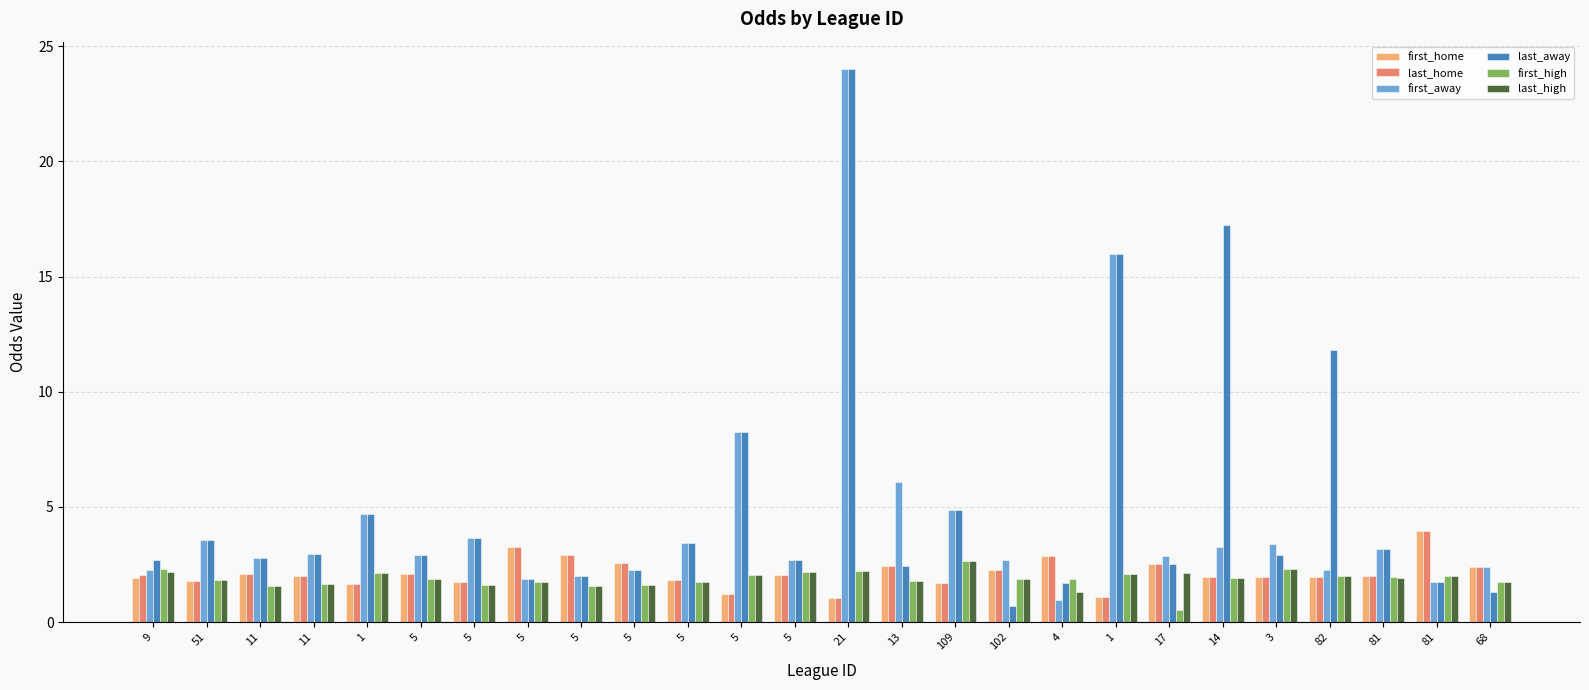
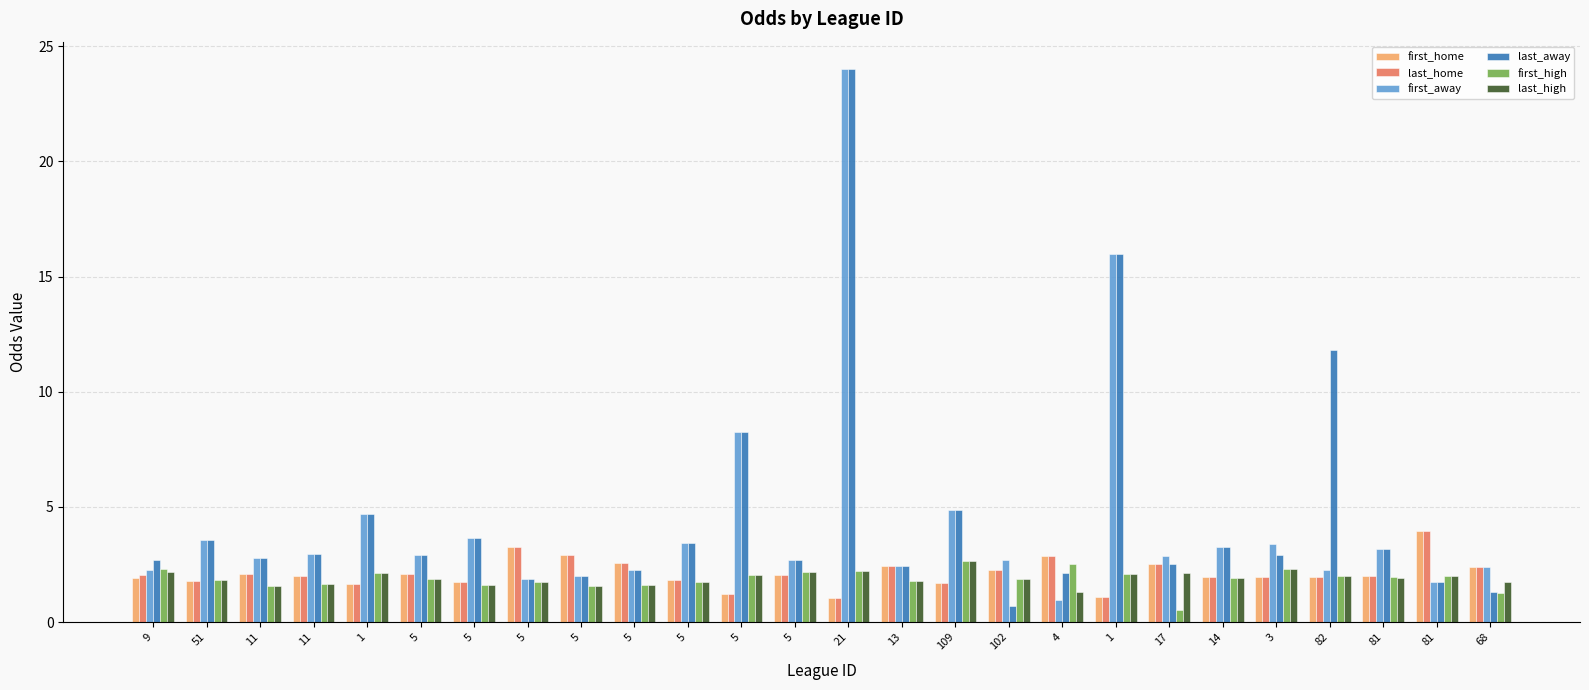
  {
    "first_away": {
      "9": 2.3,
      "51": 3.6,
      "21": 24.0,
-     "13": 6.1,
+     "13": 2.4,
      "109": 4.9,
      "102": 2.7,
      "4": 1.0,
      "17": 2.9,
      "14": 3.3,
      "3": 3.4,
      "82": 2.3,
      "68": 2.4
    },
    "last_away": {
      "9": 2.7,
      "51": 3.6,
      "21": 24.0,
      "13": 2.4,
      "109": 4.9,
      "102": 0.7,
-     "4": 1.7,
+     "4": 2.2,
      "17": 2.5,
-     "14": 17.2,
+     "14": 3.3,
      "3": 2.9,
      "82": 11.8,
      "68": 1.3
    },
    "first_high": {
      "9": 2.3,
      "51": 1.8,
      "21": 2.2,
      "13": 1.8,
      "109": 2.7,
      "102": 1.9,
-     "4": 1.9,
+     "4": 2.5,
      "17": 0.5,
      "14": 1.9,
      "3": 2.3,
      "82": 2.0,
-     "68": 1.8
+     "68": 1.2
    },
    "last_high": {
      "9": 2.2,
      "51": 1.8,
      "21": 2.2,
      "13": 1.8,
      "109": 2.7,
      "102": 1.9,
      "4": 1.3,
      "17": 2.1,
      "14": 1.9,
      "3": 2.3,
      "82": 2.0,
      "68": 1.8
    }
  }
